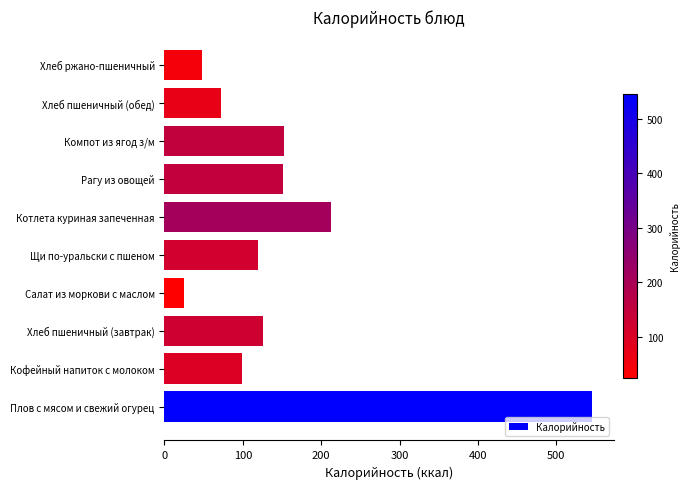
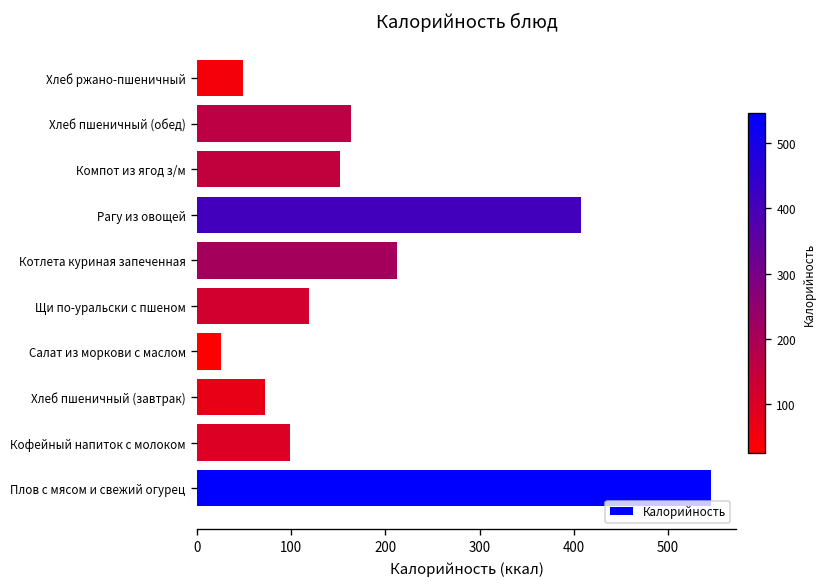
  {
    "Хлеб ржано-пшеничный": 50,
-   "Хлеб пшеничный (обед)": 70,
+   "Хлеб пшеничный (обед)": 160,
    "Компот из ягод з/м": 150,
-   "Рагу из овощей": 150,
+   "Рагу из овощей": 410,
    "Котлета куриная запеченная": 210,
    "Щи по-уральски с пшеном": 120,
    "Салат из моркови с маслом": 30,
-   "Хлеб пшеничный (завтрак)": 130,
+   "Хлеб пшеничный (завтрак)": 70,
    "Кофейный напиток с молоком": 100,
    "Плов с мясом и свежий огурец": 550
  }
